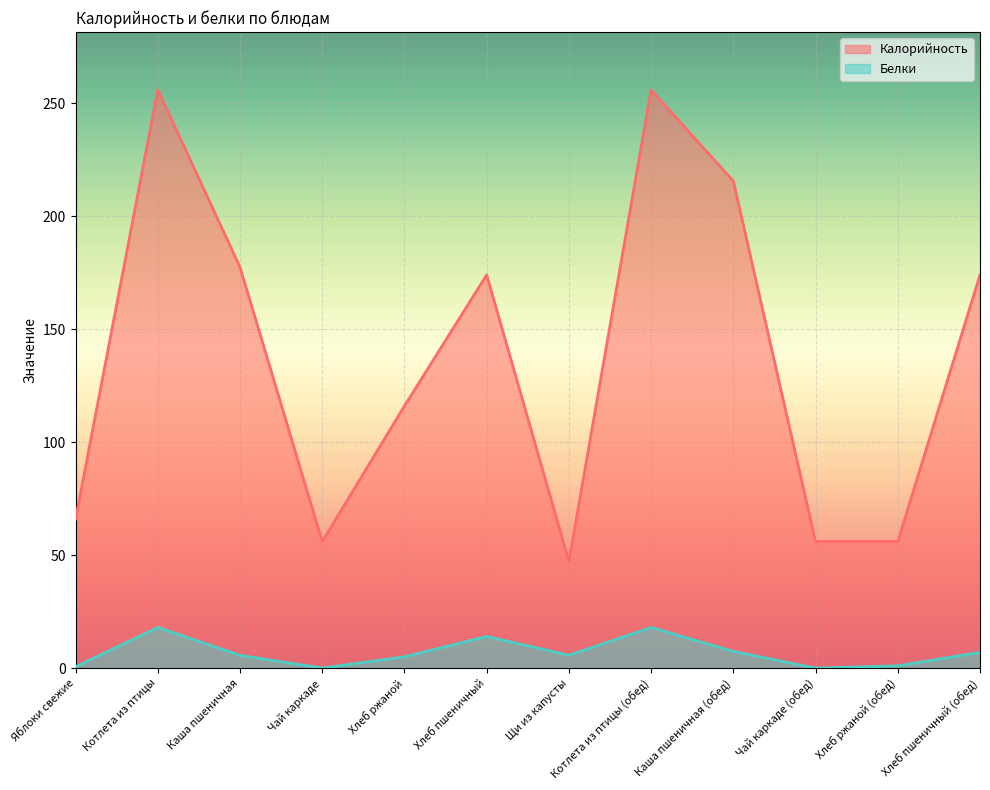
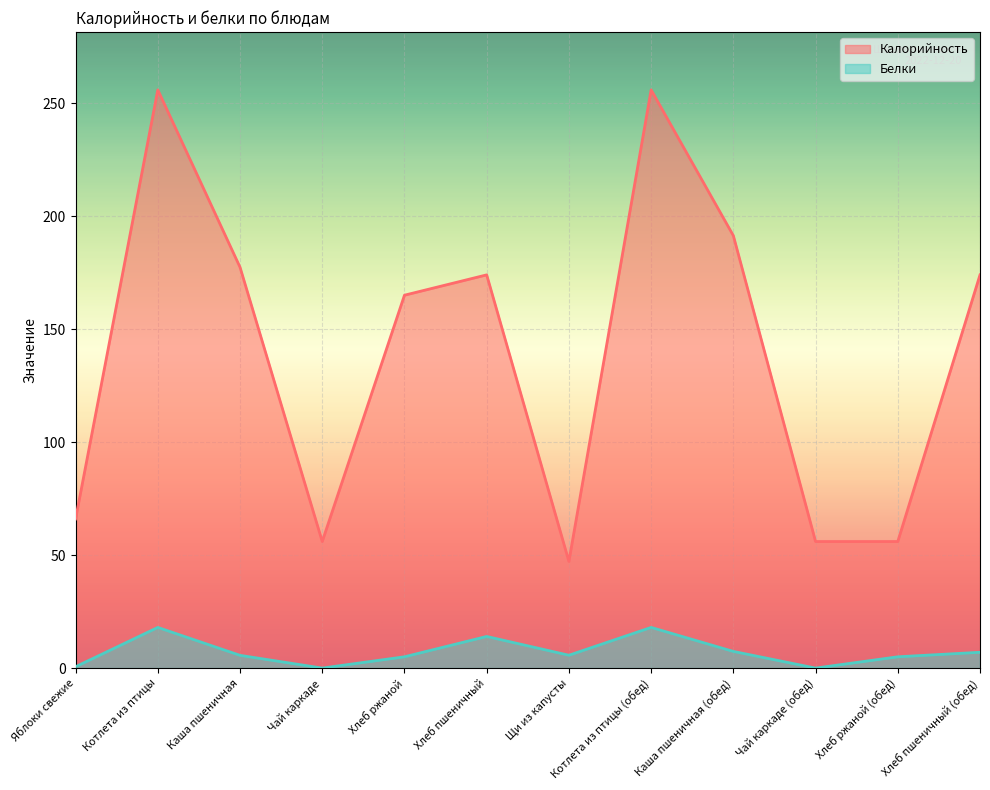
  {
    "Калорийность": {
      "Яблоки свежие": 66,
      "Котлета из птицы": 256,
      "Каша пшеничная": 177,
      "Чай каркаде": 56,
-     "Хлеб ржаной": 116,
+     "Хлеб ржаной": 165,
      "Хлеб пшеничный": 174,
      "Щи из капусты": 47,
      "Котлета из птицы (обед)": 256,
-     "Каша пшеничная (обед)": 215,
+     "Каша пшеничная (обед)": 191,
      "Чай каркаде (обед)": 56,
      "Хлеб ржаной (обед)": 56,
      "Хлеб пшеничный (обед)": 174
    },
    "Белки": {
      "Яблоки свежие": 1,
      "Котлета из птицы": 18,
      "Каша пшеничная": 6,
      "Чай каркаде": 0,
      "Хлеб ржаной": 5,
      "Хлеб пшеничный": 14,
      "Щи из капусты": 6,
      "Котлета из птицы (обед)": 18,
      "Каша пшеничная (обед)": 7,
      "Чай каркаде (обед)": 0,
-     "Хлеб ржаной (обед)": 1,
+     "Хлеб ржаной (обед)": 5,
      "Хлеб пшеничный (обед)": 7
    }
  }
